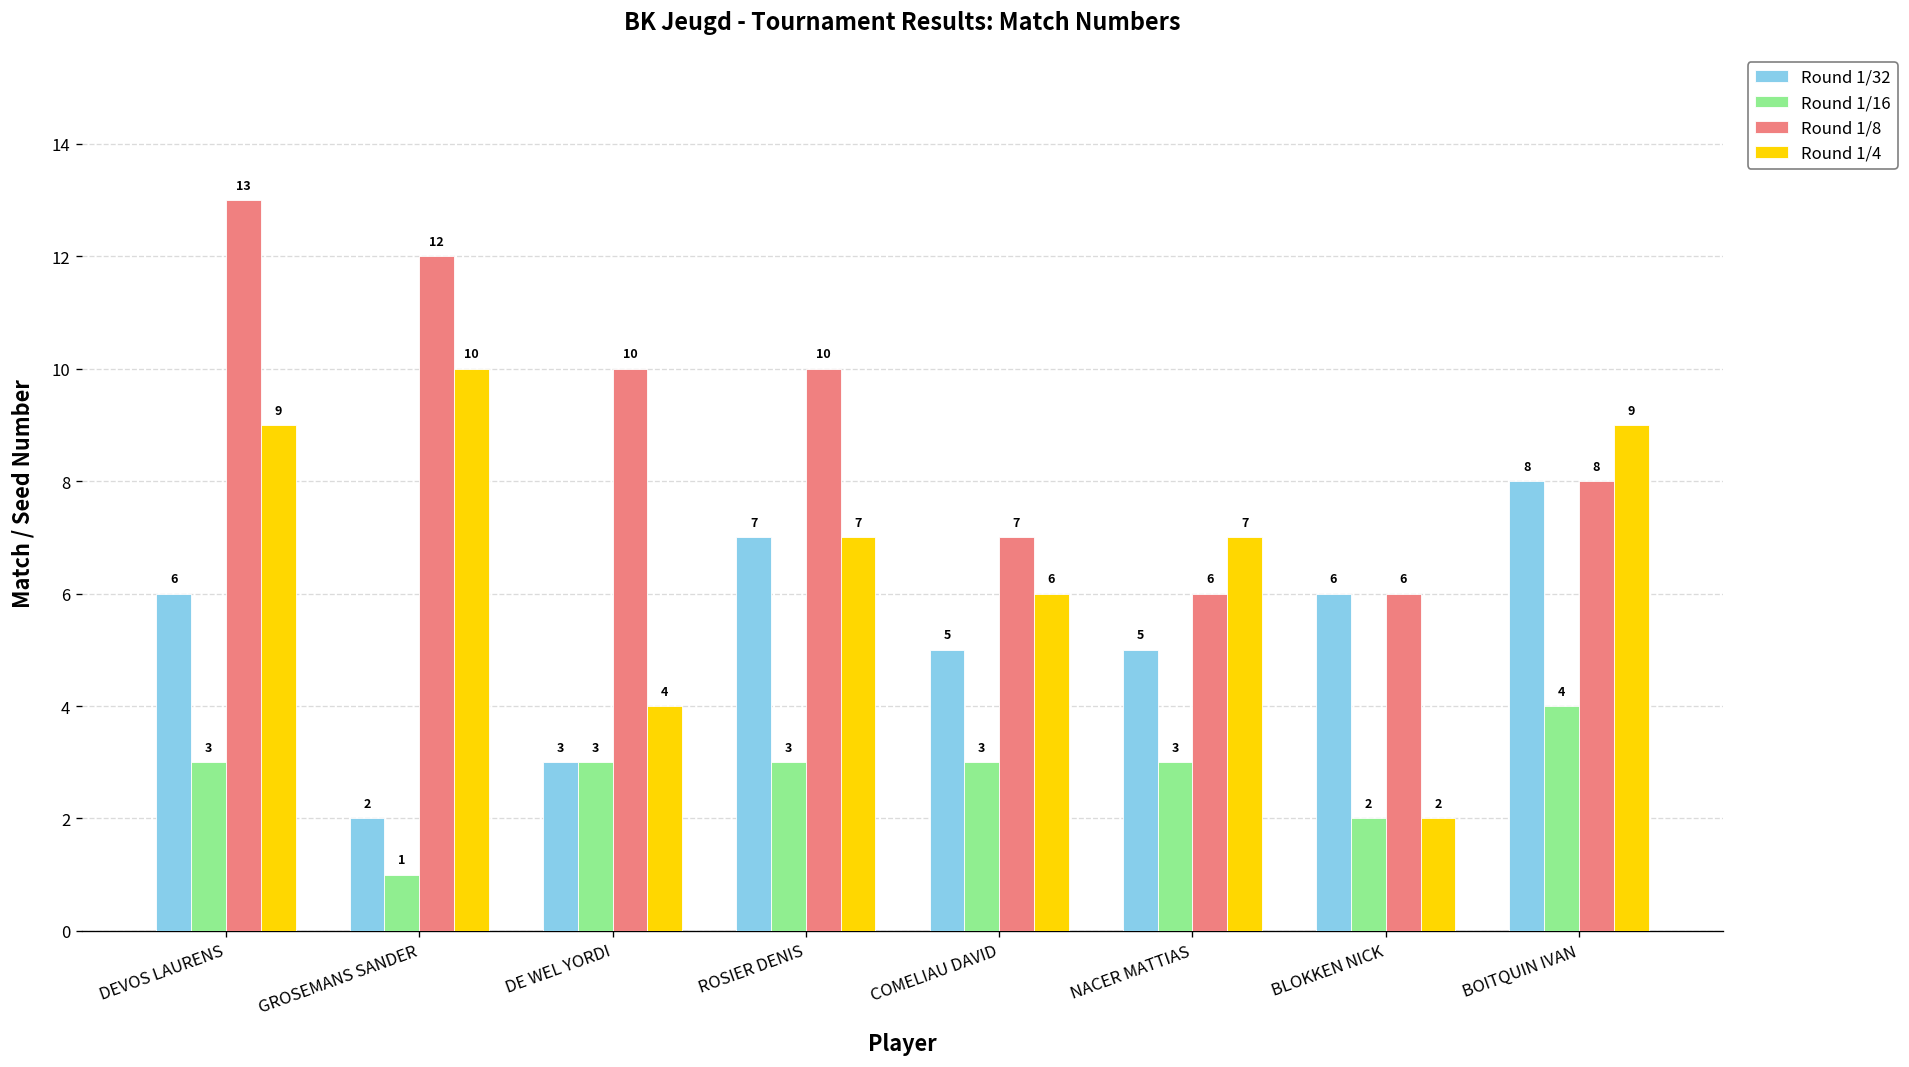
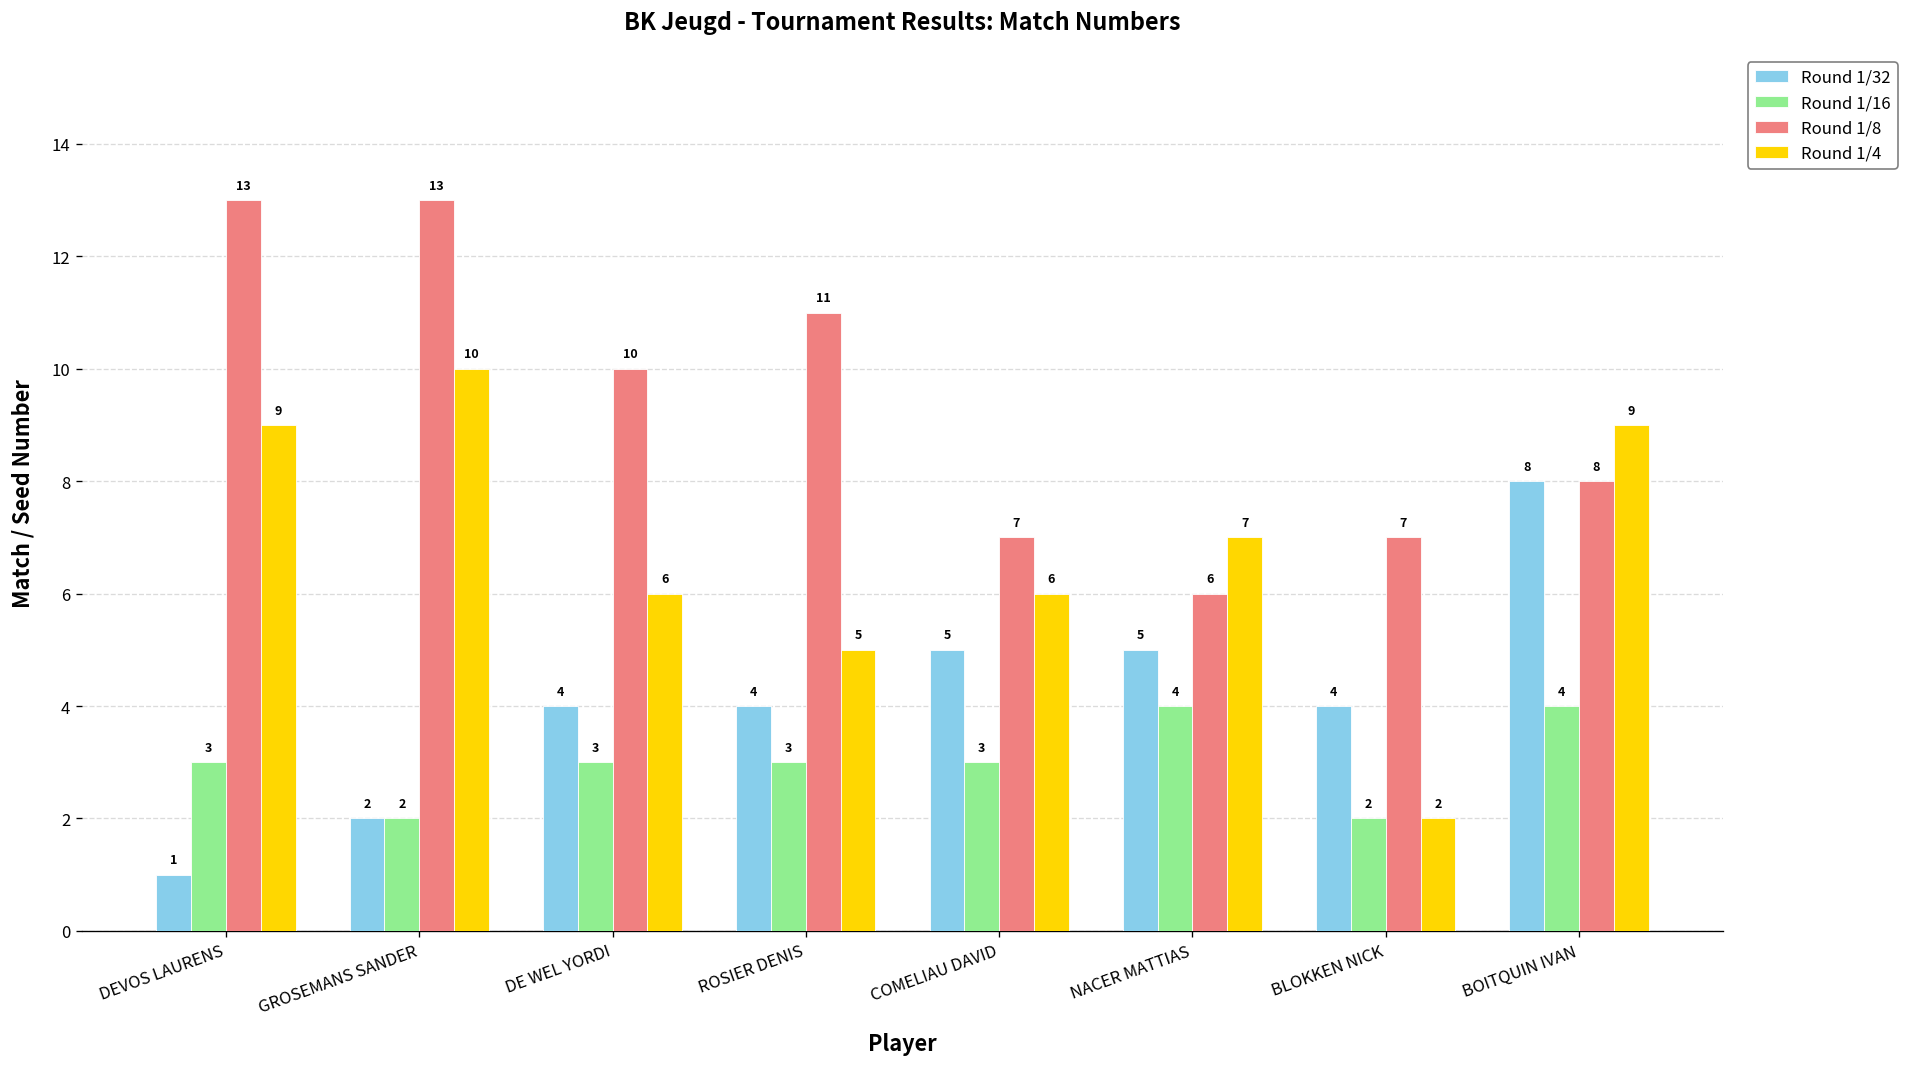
  {
    "Round 1/32": {
-     "DEVOS LAURENS": 6,
+     "DEVOS LAURENS": 1,
      "GROSEMANS SANDER": 2,
-     "DE WEL YORDI": 3,
-     "ROSIER DENIS": 7,
+     "DE WEL YORDI": 4,
+     "ROSIER DENIS": 4,
      "COMELIAU DAVID": 5,
      "NACER MATTIAS": 5,
-     "BLOKKEN NICK": 6,
+     "BLOKKEN NICK": 4,
      "BOITQUIN IVAN": 8
    },
    "Round 1/16": {
      "DEVOS LAURENS": 3,
-     "GROSEMANS SANDER": 1,
+     "GROSEMANS SANDER": 2,
      "DE WEL YORDI": 3,
      "ROSIER DENIS": 3,
      "COMELIAU DAVID": 3,
-     "NACER MATTIAS": 3,
+     "NACER MATTIAS": 4,
      "BLOKKEN NICK": 2,
      "BOITQUIN IVAN": 4
    },
    "Round 1/8": {
      "DEVOS LAURENS": 13,
-     "GROSEMANS SANDER": 12,
+     "GROSEMANS SANDER": 13,
      "DE WEL YORDI": 10,
-     "ROSIER DENIS": 10,
+     "ROSIER DENIS": 11,
      "COMELIAU DAVID": 7,
      "NACER MATTIAS": 6,
-     "BLOKKEN NICK": 6,
+     "BLOKKEN NICK": 7,
      "BOITQUIN IVAN": 8
    },
    "Round 1/4": {
      "DEVOS LAURENS": 9,
      "GROSEMANS SANDER": 10,
-     "DE WEL YORDI": 4,
-     "ROSIER DENIS": 7,
+     "DE WEL YORDI": 6,
+     "ROSIER DENIS": 5,
      "COMELIAU DAVID": 6,
      "NACER MATTIAS": 7,
      "BLOKKEN NICK": 2,
      "BOITQUIN IVAN": 9
    }
  }
